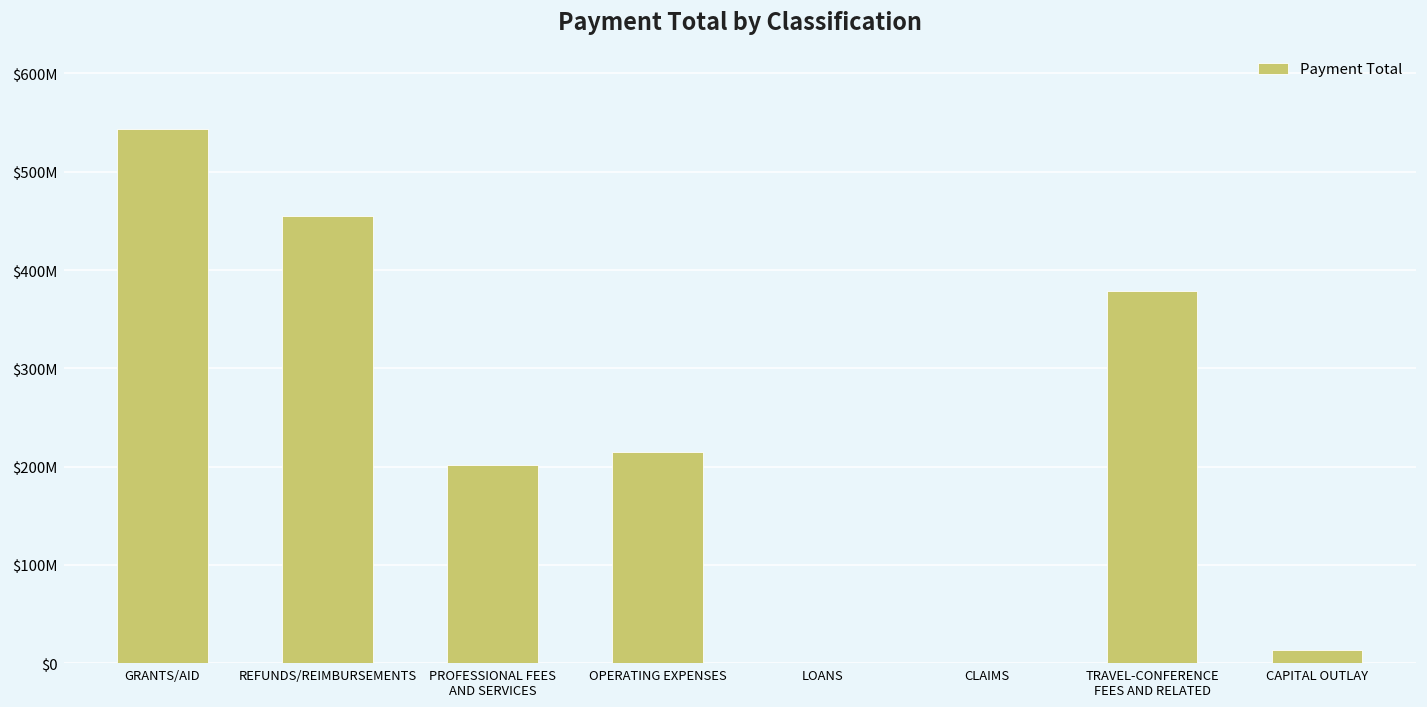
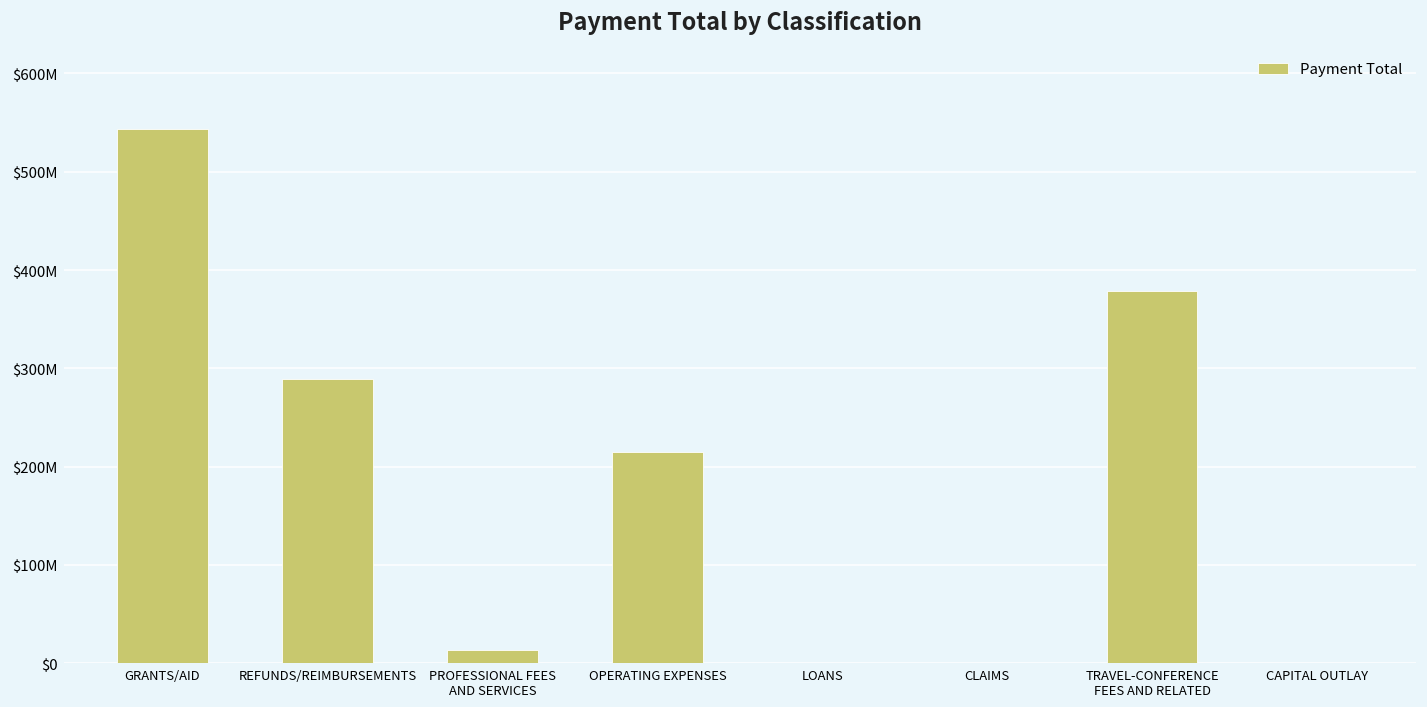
  {
    "GRANTS/AID": "$540000000",
-   "REFUNDS/REIMBURSEMENTS": "$450000000",
-   "PROFESSIONAL FEES AND SERVICES": "$200000000",
+   "REFUNDS/REIMBURSEMENTS": "$290000000",
+   "PROFESSIONAL FEES AND SERVICES": "$10000000",
    "OPERATING EXPENSES": "$210000000",
    "TRAVEL-CONFERENCE FEES AND RELATED": "$380000000",
-   "CAPITAL OUTLAY": "$10000000"
+   "CAPITAL OUTLAY": "$0"
  }
